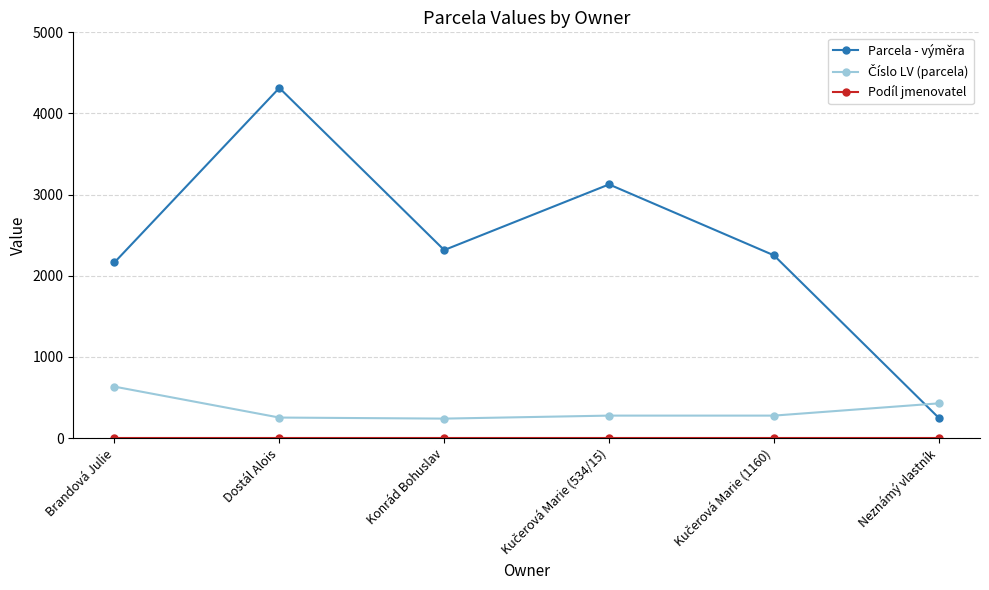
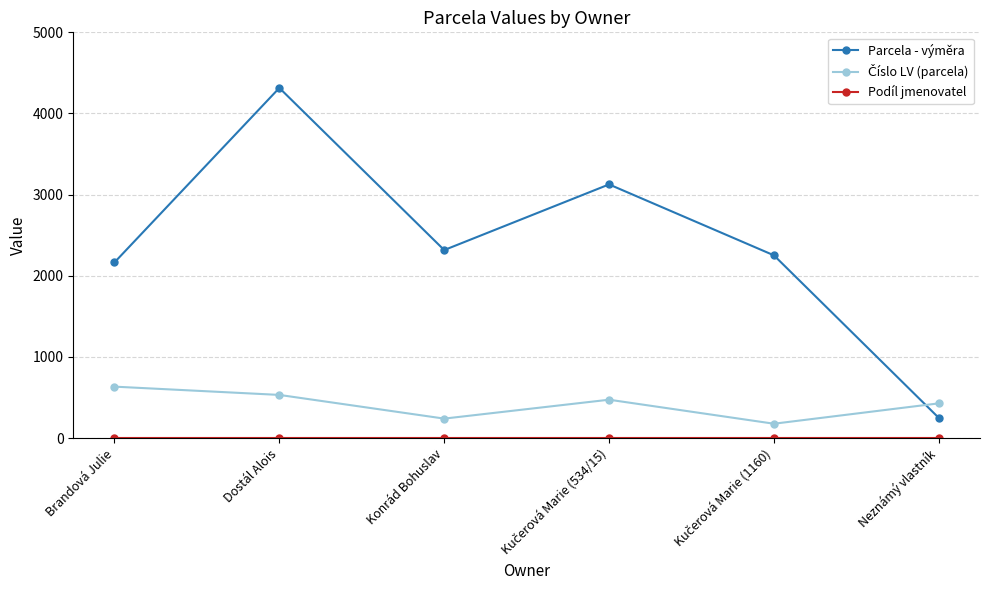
  {
    "Parcela - výměra": {
      "Brandová Julie": 2200,
      "Dostál Alois": 4300,
      "Konrád Bohuslav": 2300,
      "Kučerová Marie (534/15)": 3100,
      "Kučerová Marie (1160)": 2300,
      "Neznámý vlastník": 200
    },
    "Číslo LV (parcela)": {
      "Brandová Julie": 600,
-     "Dostál Alois": 300,
+     "Dostál Alois": 500,
      "Konrád Bohuslav": 200,
-     "Kučerová Marie (534/15)": 300,
-     "Kučerová Marie (1160)": 300,
+     "Kučerová Marie (534/15)": 500,
+     "Kučerová Marie (1160)": 200,
      "Neznámý vlastník": 400
    },
    "Podíl jmenovatel": {
      "Brandová Julie": 0,
      "Dostál Alois": 0,
      "Konrád Bohuslav": 0,
      "Kučerová Marie (534/15)": 0,
      "Kučerová Marie (1160)": 0,
      "Neznámý vlastník": 0
    }
  }
